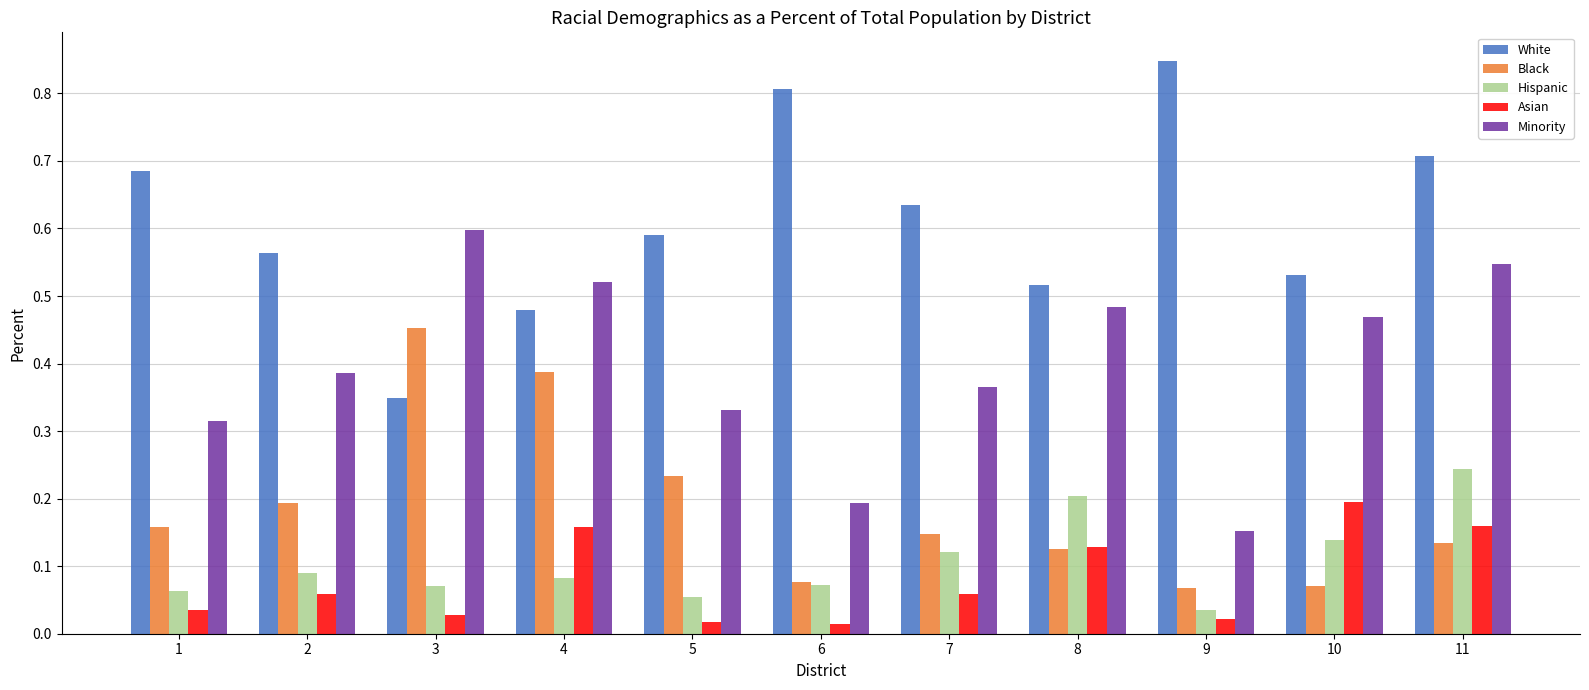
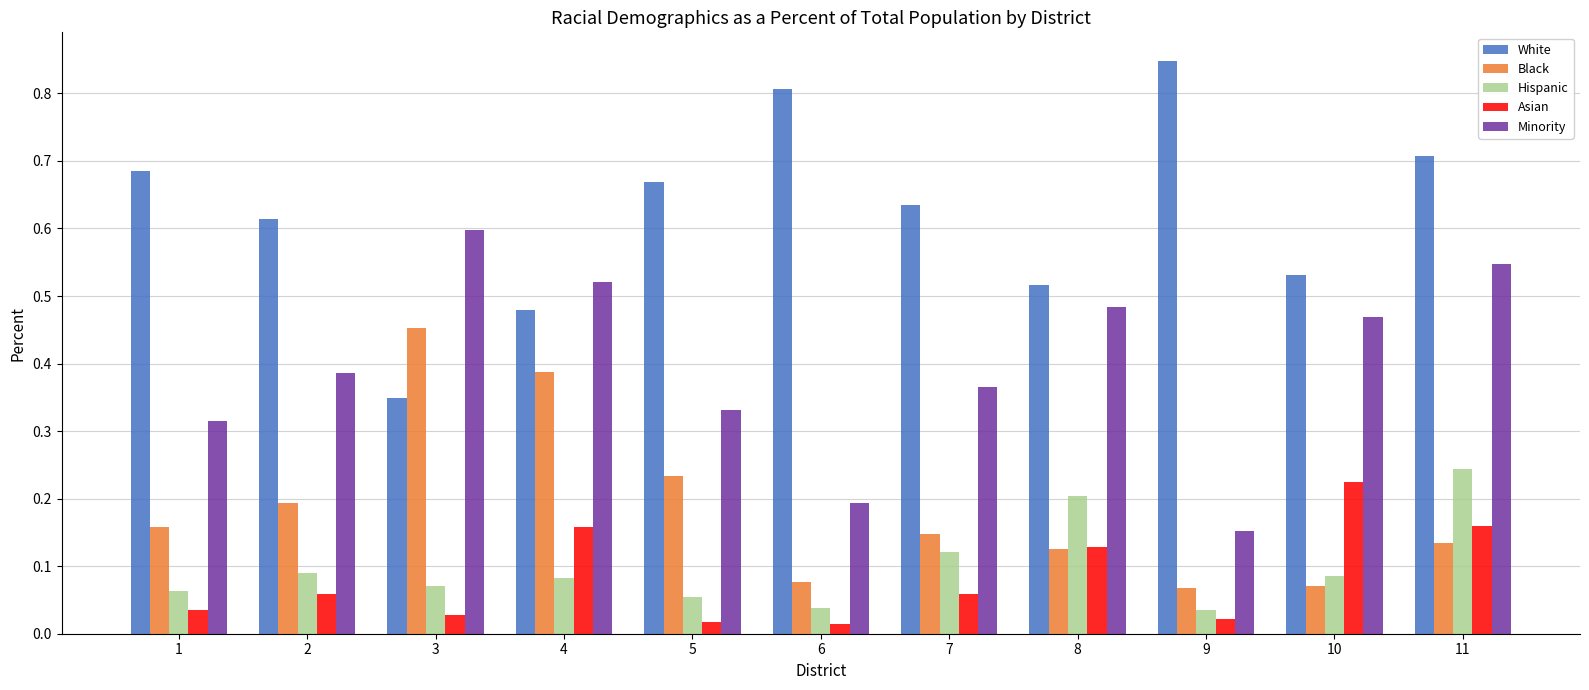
  {
    "White": {
      "1": 0.69,
-     "2": 0.56,
+     "2": 0.61,
      "3": 0.35,
      "4": 0.48,
-     "5": 0.59,
+     "5": 0.67,
      "6": 0.81,
      "7": 0.63,
      "8": 0.52,
      "9": 0.85,
      "10": 0.53,
      "11": 0.71
    },
    "Black": {
      "1": 0.16,
      "2": 0.19,
      "3": 0.45,
      "4": 0.39,
      "5": 0.23,
      "6": 0.08,
      "7": 0.15,
      "8": 0.13,
      "9": 0.07,
      "10": 0.07,
      "11": 0.13
    },
    "Hispanic": {
      "1": 0.06,
      "2": 0.09,
      "3": 0.07,
      "4": 0.08,
      "5": 0.06,
-     "6": 0.07,
+     "6": 0.04,
      "7": 0.12,
      "8": 0.20,
      "9": 0.03,
-     "10": 0.14,
+     "10": 0.09,
      "11": 0.24
    },
    "Asian": {
      "1": 0.03,
      "2": 0.06,
      "3": 0.03,
      "4": 0.16,
      "5": 0.02,
      "6": 0.01,
      "7": 0.06,
      "8": 0.13,
      "9": 0.02,
-     "10": 0.19,
+     "10": 0.22,
      "11": 0.16
    },
    "Minority": {
      "1": 0.31,
      "2": 0.39,
      "3": 0.60,
      "4": 0.52,
      "5": 0.33,
      "6": 0.19,
      "7": 0.37,
      "8": 0.48,
      "9": 0.15,
      "10": 0.47,
      "11": 0.55
    }
  }
